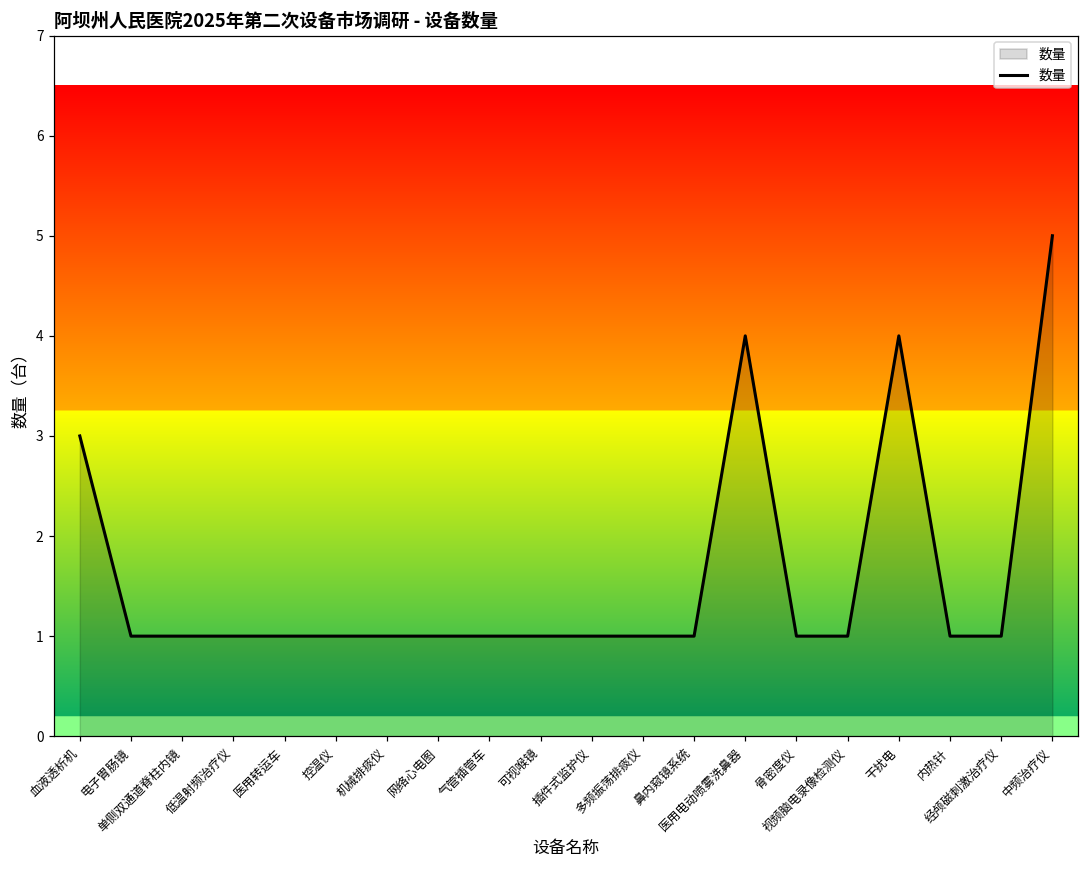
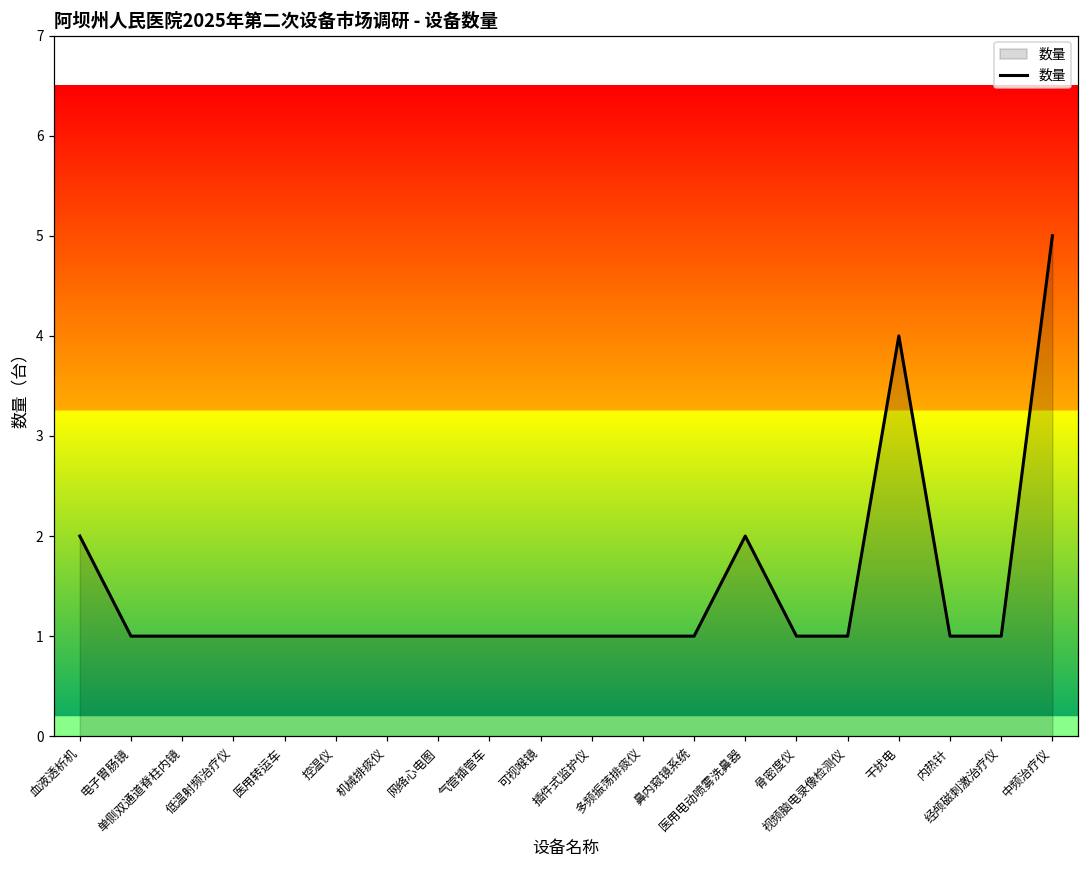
  {
-   "血液透析机": 3,
+   "血液透析机": 2,
    "电子胃肠镜": 1,
    "单侧双通道脊柱内镜": 1,
    "低温射频治疗仪": 1,
    "医用转运车": 1,
    "控温仪": 1,
    "机械排痰仪": 1,
    "网络心电图": 1,
    "气管插管车": 1,
    "可视喉镜": 1,
    "插件式监护仪": 1,
    "多频振荡排痰仪": 1,
    "鼻内窥镜系统": 1,
-   "医用电动喷雾洗鼻器": 4,
+   "医用电动喷雾洗鼻器": 2,
    "骨密度仪": 1,
    "视频脑电录像检测仪": 1,
    "干扰电": 4,
    "内热针": 1,
    "经颅磁刺激治疗仪": 1,
    "中频治疗仪": 5
  }
